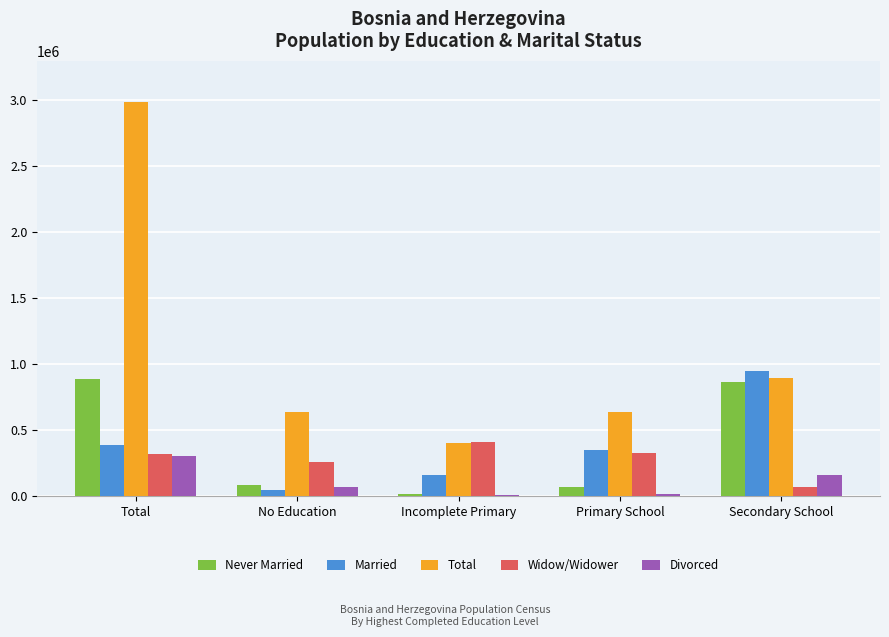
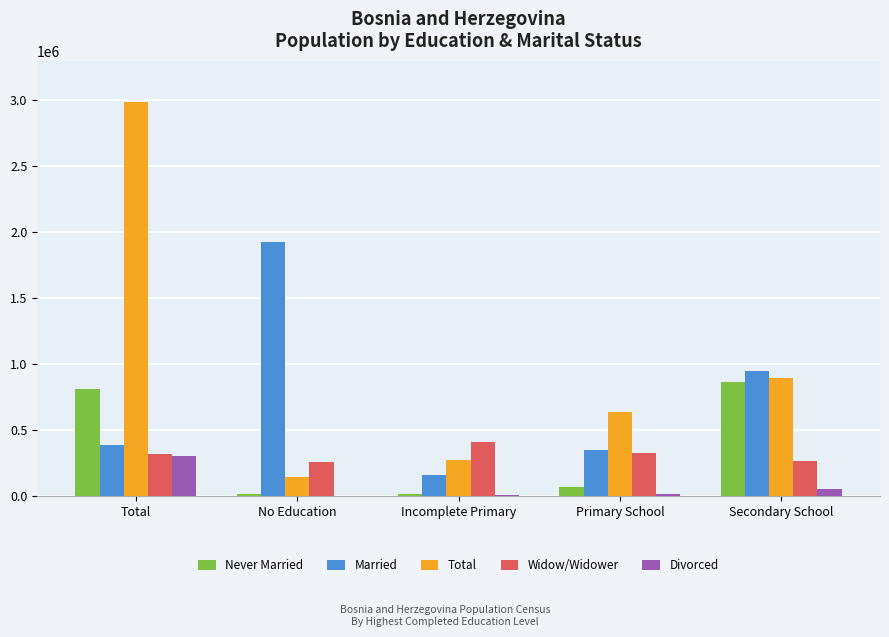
  {
    "Never Married": {
-     "Total": 890000,
-     "No Education": 90000,
+     "Total": 810000,
+     "No Education": 20000,
      "Primary School": 70000,
      "Secondary School": 860000
    },
    "Married": {
      "Total": 390000,
-     "No Education": 50000,
+     "No Education": 1930000,
      "Incomplete Primary": 160000,
      "Primary School": 350000,
      "Secondary School": 950000
    },
    "Total": {
      "Total": 2990000,
-     "No Education": 640000,
-     "Incomplete Primary": 400000,
+     "No Education": 150000,
+     "Incomplete Primary": 270000,
      "Primary School": 640000,
      "Secondary School": 900000
    },
    "Widow/Widower": {
      "Total": 320000,
      "No Education": 260000,
      "Incomplete Primary": 410000,
      "Primary School": 330000,
-     "Secondary School": 70000
+     "Secondary School": 260000
    },
    "Divorced": {
      "Total": 310000,
-     "No Education": 70000,
+     "No Education": 0,
      "Primary School": 20000,
-     "Secondary School": 160000
+     "Secondary School": 60000
    }
  }
